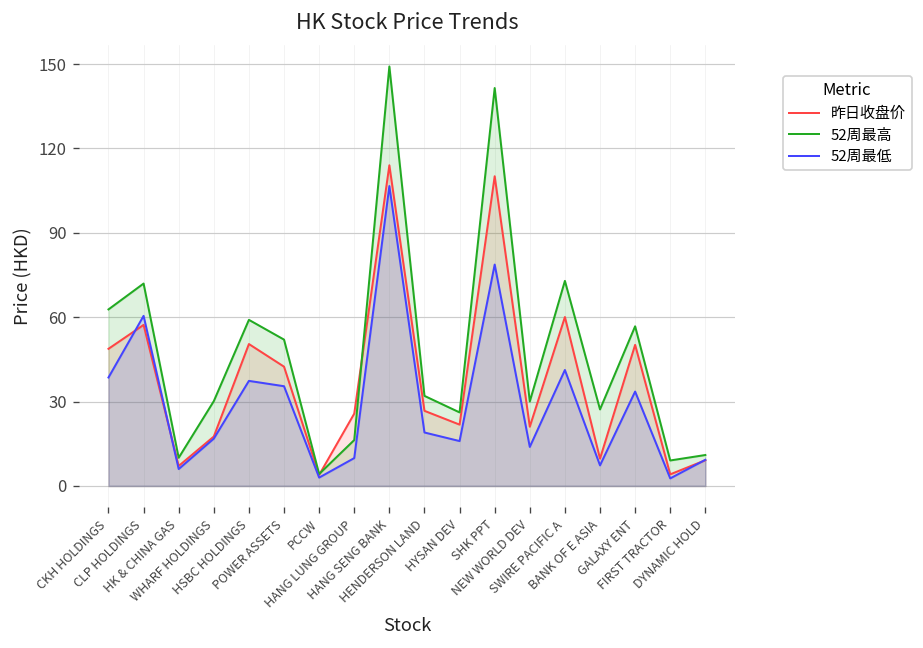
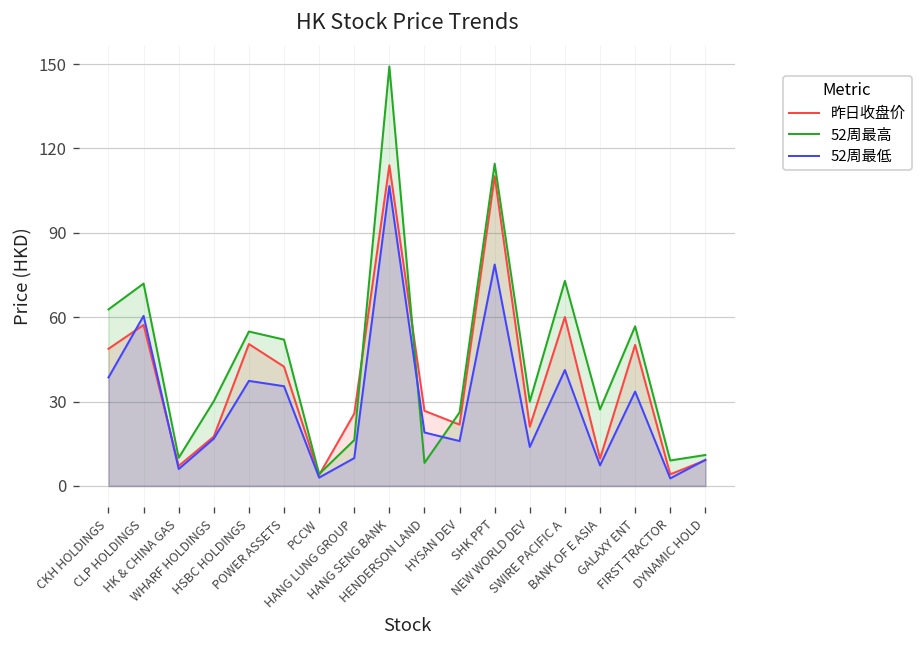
  {
    "昨日收盘价": {
      "CKH HOLDINGS": 49,
      "CLP HOLDINGS": 57,
      "HK & CHINA GAS": 7,
      "HSBC HOLDINGS": 50,
      "POWER ASSETS": 42,
      "HANG LUNG GROUP": 26,
      "HANG SENG BANK": 114,
      "HENDERSON LAND": 27,
      "HYSAN DEV": 22,
      "SHK PPT": 110,
      "NEW WORLD DEV": 21,
      "SWIRE PACIFIC A": 60,
      "BANK OF E ASIA": 10,
      "GALAXY ENT": 50,
      "FIRST TRACTOR": 4
    },
    "52周最高": {
      "CKH HOLDINGS": 63,
      "CLP HOLDINGS": 72,
      "HK & CHINA GAS": 10,
      "WHARF HOLDINGS": 30,
-     "HSBC HOLDINGS": 59,
+     "HSBC HOLDINGS": 55,
      "POWER ASSETS": 52,
      "HANG LUNG GROUP": 16,
      "HANG SENG BANK": 149,
-     "HENDERSON LAND": 32,
+     "HENDERSON LAND": 8,
      "HYSAN DEV": 26,
-     "SHK PPT": 141,
+     "SHK PPT": 115,
      "NEW WORLD DEV": 30,
      "SWIRE PACIFIC A": 73,
      "BANK OF E ASIA": 27,
      "GALAXY ENT": 57,
      "FIRST TRACTOR": 9,
      "DYNAMIC HOLD": 11
    },
    "52周最低": {
      "CKH HOLDINGS": 39,
      "CLP HOLDINGS": 60,
      "HK & CHINA GAS": 6,
      "HSBC HOLDINGS": 37,
      "POWER ASSETS": 35,
      "HANG LUNG GROUP": 10,
      "HANG SENG BANK": 107,
      "HENDERSON LAND": 19,
      "HYSAN DEV": 16,
      "SHK PPT": 79,
      "NEW WORLD DEV": 14,
      "SWIRE PACIFIC A": 41,
      "BANK OF E ASIA": 7,
      "GALAXY ENT": 34,
      "FIRST TRACTOR": 3
    }
  }
